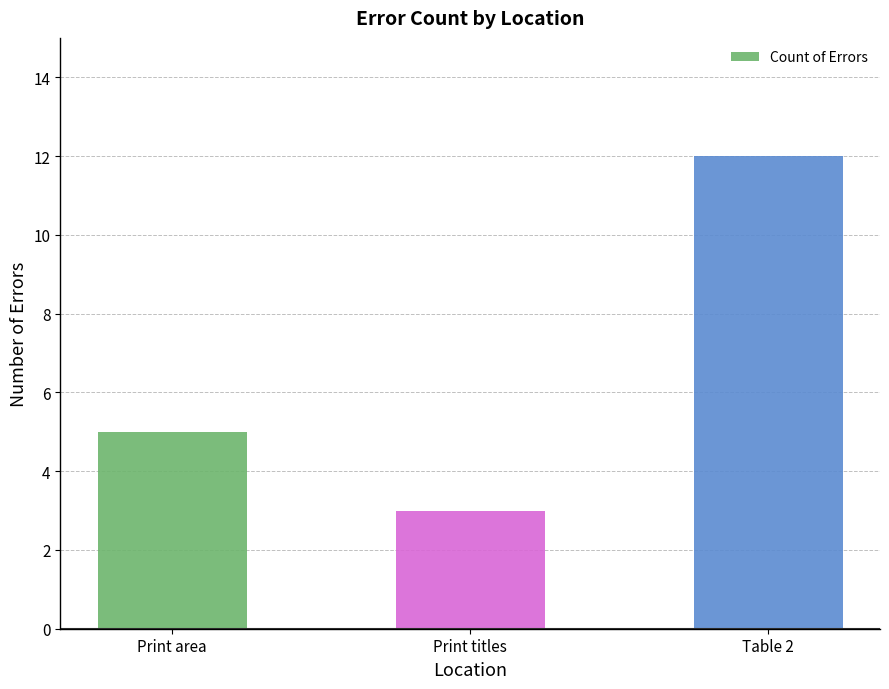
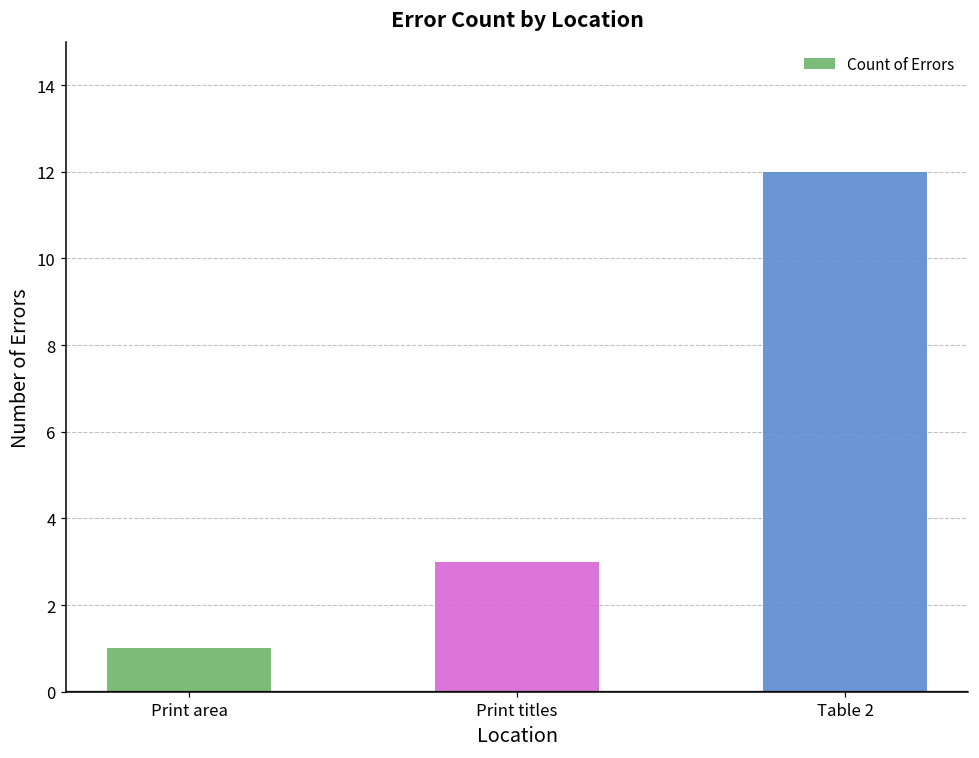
  {
-   "Print area": 5,
+   "Print area": 1,
    "Print titles": 3,
    "Table 2": 12
  }
